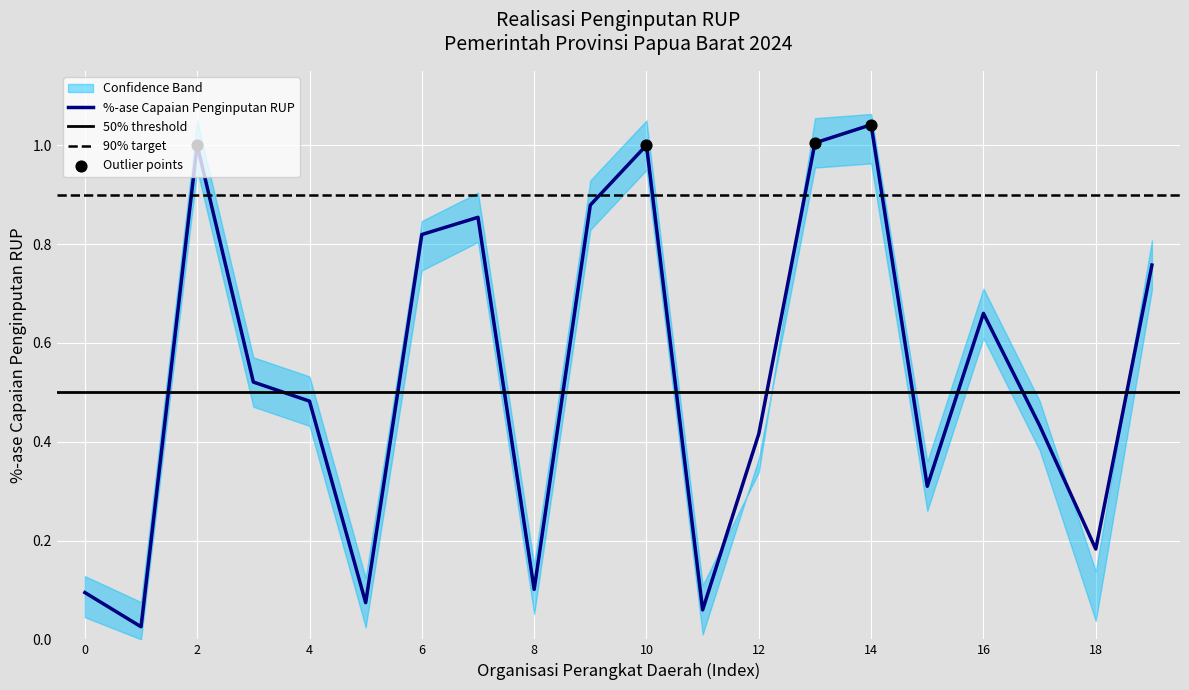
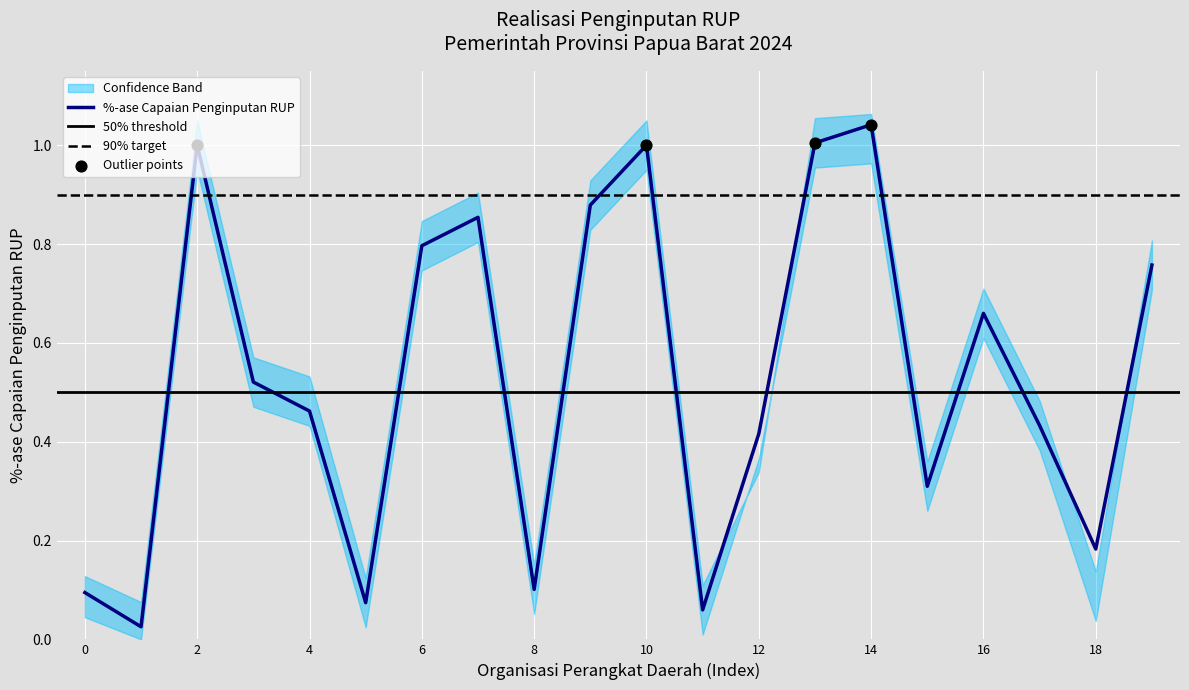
  {
    "%-ase Capaian Penginputan RUP": {
      "0": 0.09,
-     "4": 0.48,
-     "6": 0.82,
+     "4": 0.46,
+     "6": 0.80,
      "8": 0.10,
      "12": 0.42,
      "16": 0.66,
      "18": 0.18
    }
  }
